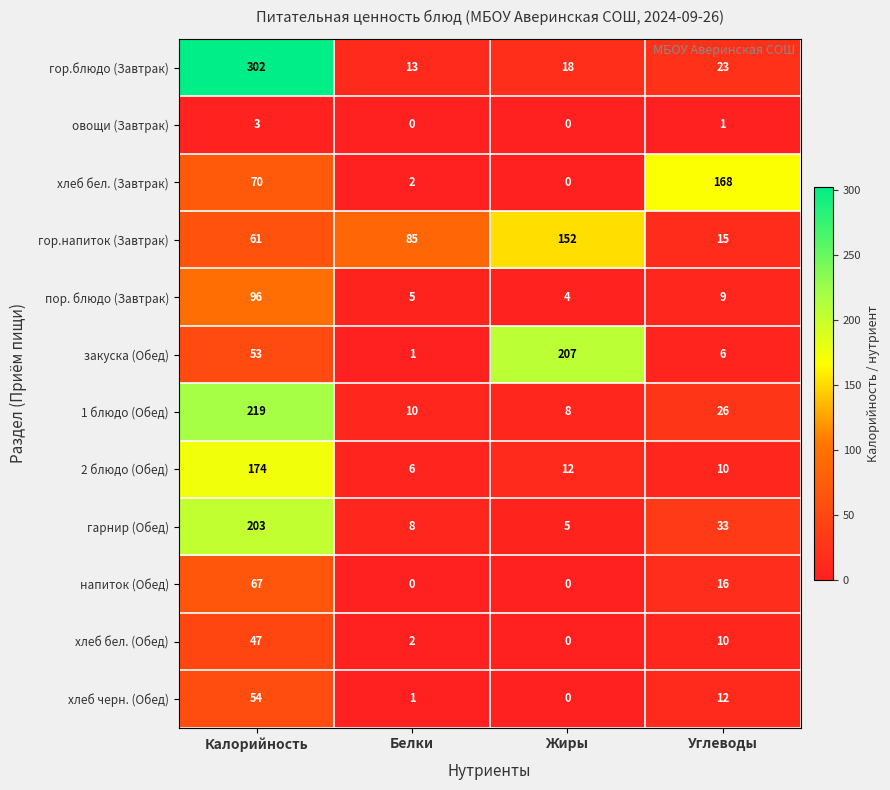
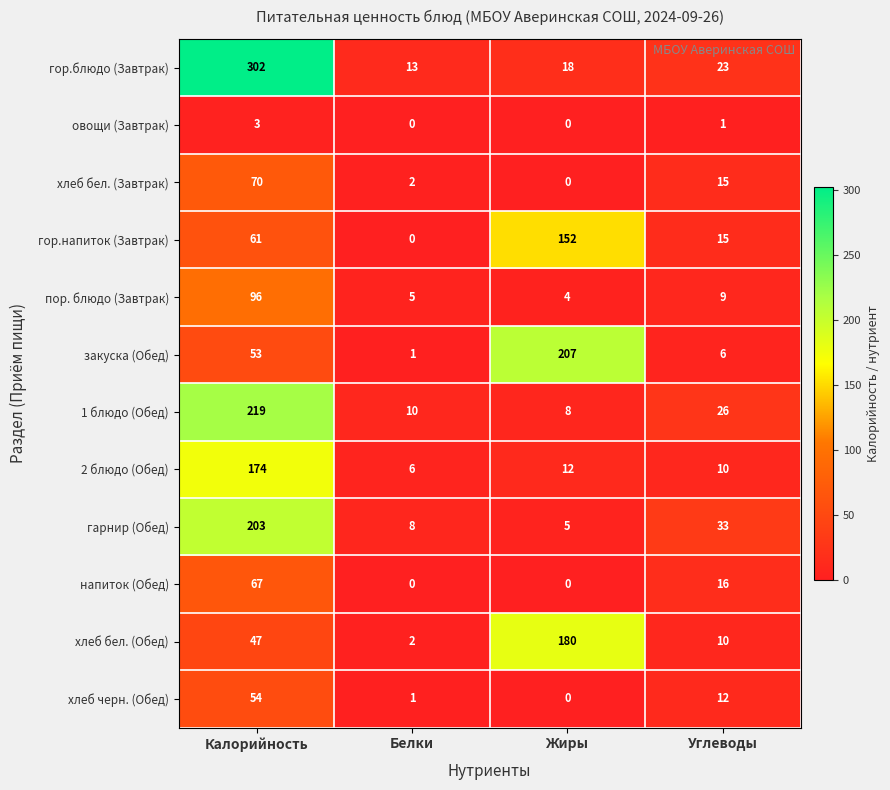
  {
    "гор.блюдо (Завтрак)": {
      "Калорийность": 302,
      "Белки": 13,
      "Жиры": 18
    },
    "овощи (Завтрак)": {
      "Калорийность": 3,
      "Белки": 0,
      "Жиры": 0,
      "Углеводы": 1
    },
    "хлеб бел. (Завтрак)": {
      "Калорийность": 70,
      "Белки": 2,
      "Жиры": 0,
-     "Углеводы": 168
+     "Углеводы": 15
    },
    "гор.напиток (Завтрак)": {
      "Калорийность": 61,
-     "Белки": 85,
+     "Белки": 0,
      "Жиры": 152,
      "Углеводы": 15
    },
    "пор. блюдо (Завтрак)": {
      "Калорийность": 96,
      "Белки": 5,
      "Жиры": 4,
      "Углеводы": 9
    },
    "закуска (Обед)": {
      "Калорийность": 53,
      "Белки": 1,
      "Жиры": 207,
      "Углеводы": 6
    },
    "1 блюдо (Обед)": {
      "Калорийность": 219,
      "Белки": 10,
      "Жиры": 8,
      "Углеводы": 26
    },
    "2 блюдо (Обед)": {
      "Калорийность": 174,
      "Белки": 6,
      "Жиры": 12,
      "Углеводы": 10
    },
    "гарнир (Обед)": {
      "Калорийность": 203,
      "Белки": 8,
      "Жиры": 5,
      "Углеводы": 33
    },
    "напиток (Обед)": {
      "Калорийность": 67,
      "Белки": 0,
      "Жиры": 0,
      "Углеводы": 16
    },
    "хлеб бел. (Обед)": {
      "Калорийность": 47,
      "Белки": 2,
-     "Жиры": 0,
+     "Жиры": 180,
      "Углеводы": 10
    },
    "хлеб черн. (Обед)": {
      "Калорийность": 54,
      "Белки": 1,
      "Жиры": 0,
      "Углеводы": 12
    }
  }
